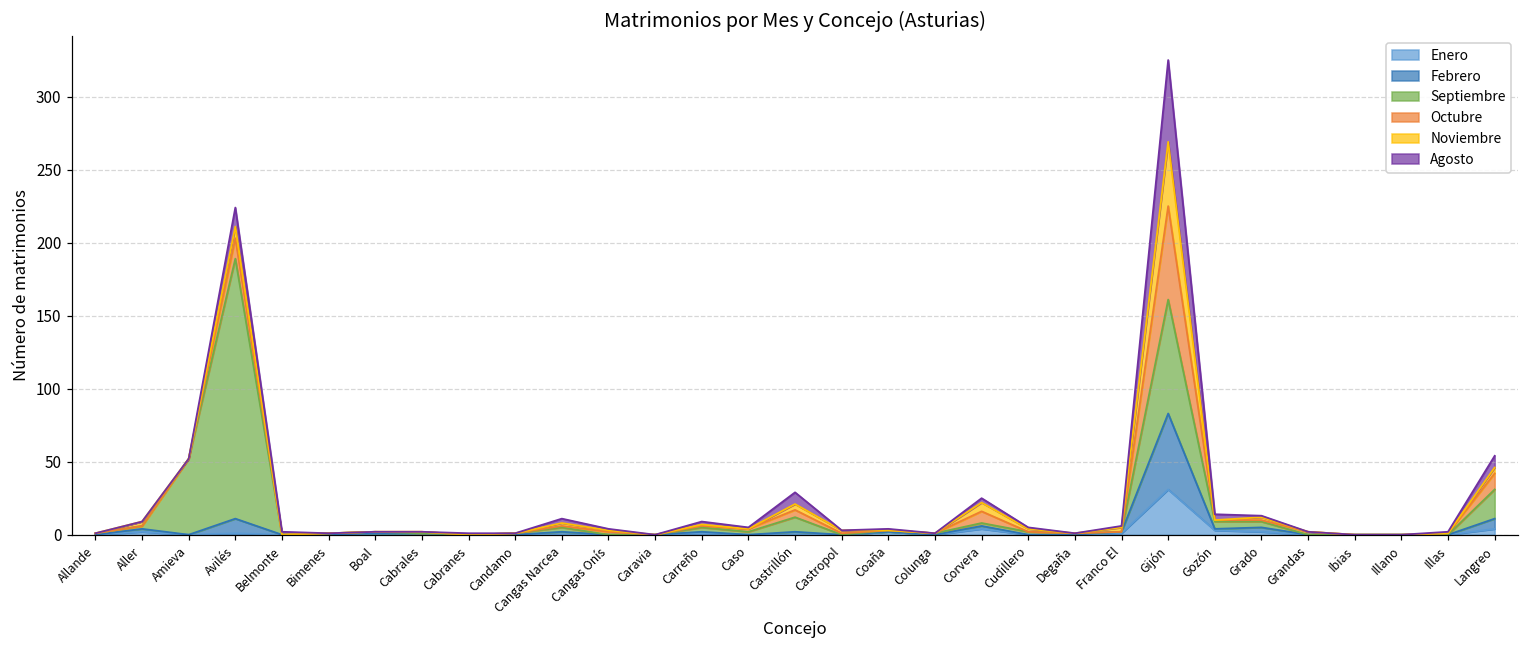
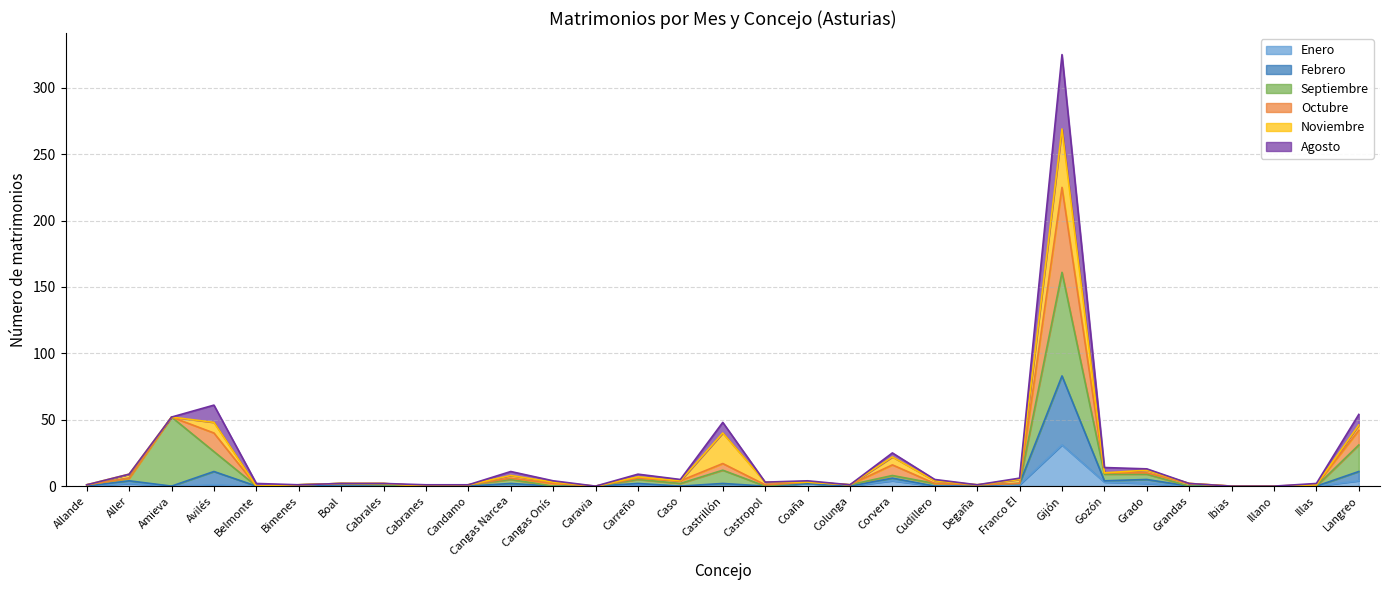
  {
    "Enero": {
      "Aller": 2,
      "Avilés": 1,
      "Cangas Narcea": 0,
      "Castrillón": 0,
      "Corvera": 4,
      "Gijón": 31,
      "Grado": 2,
      "Langreo": 4
    },
    "Febrero": {
      "Aller": 2,
      "Avilés": 10,
      "Cangas Narcea": 2,
      "Castrillón": 2,
      "Corvera": 2,
      "Gijón": 52,
      "Grado": 3,
      "Langreo": 7
    },
    "Septiembre": {
-     "Avilés": 178,
+     "Avilés": 15,
      "Caso": 2,
      "Castrillón": 10,
      "Corvera": 2,
      "Gijón": 78,
      "Langreo": 20
    },
    "Octubre": {
      "Avilés": 14,
      "Castrillón": 5,
      "Corvera": 8,
      "Gijón": 64,
      "Langreo": 11
    },
    "Noviembre": {
      "Avilés": 8,
      "Cangas Narcea": 2,
-     "Castrillón": 4,
+     "Castrillón": 23,
      "Corvera": 6,
      "Gijón": 44,
      "Langreo": 4
    },
    "Agosto": {
      "Avilés": 13,
      "Belmonte": 2,
      "Cangas Narcea": 3,
      "Carreño": 2,
      "Castrillón": 8,
      "Corvera": 3,
      "Gijón": 56,
      "Gozón": 4,
      "Langreo": 8
    }
  }
